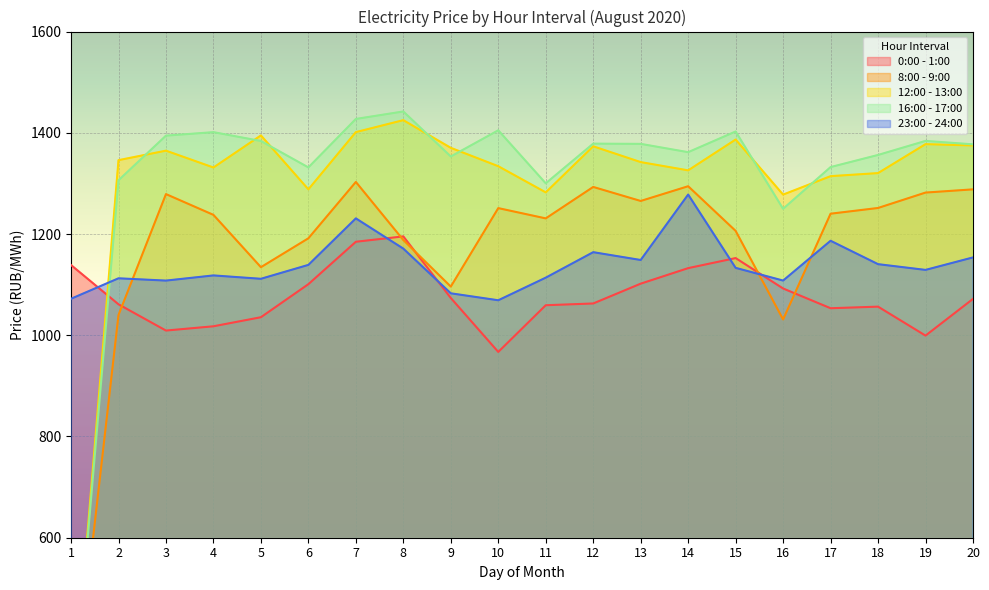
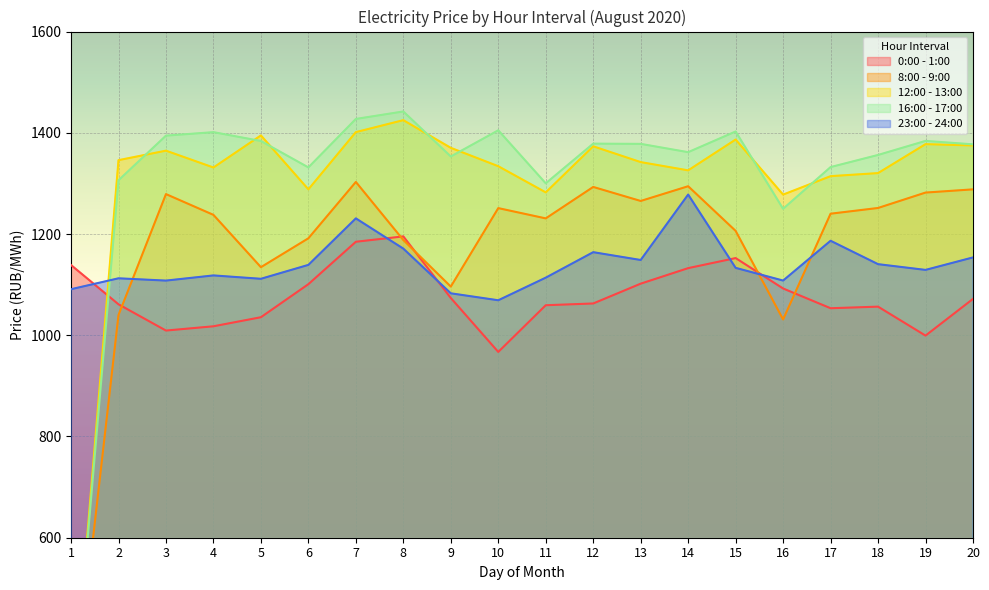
  {
    "16:00 - 17:00": {
      "2": 1310,
      "3": 1390,
      "4": 1400,
      "5": 1380,
      "6": 1330,
      "7": 1430,
      "8": 1440,
      "9": 1350,
      "10": 1400,
      "11": 1300,
      "12": 1380,
      "13": 1380,
      "14": 1360,
      "15": 1400,
      "16": 1250,
      "17": 1330,
      "18": 1360,
      "19": 1380
    },
    "23:00 - 24:00": {
-     "1": 1070,
+     "1": 1090,
      "2": 1110,
      "3": 1110,
      "4": 1120,
      "5": 1110,
      "6": 1140,
      "7": 1230,
      "8": 1170,
      "9": 1080,
      "10": 1070,
      "11": 1110,
      "12": 1160,
      "13": 1150,
      "14": 1280,
      "15": 1130,
      "16": 1110,
      "17": 1190,
      "18": 1140,
      "19": 1130,
      "20": 1150
    }
  }
